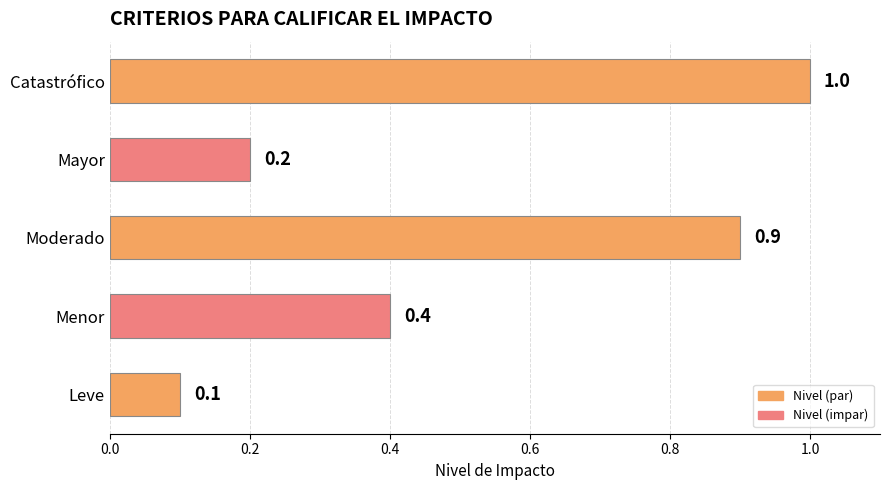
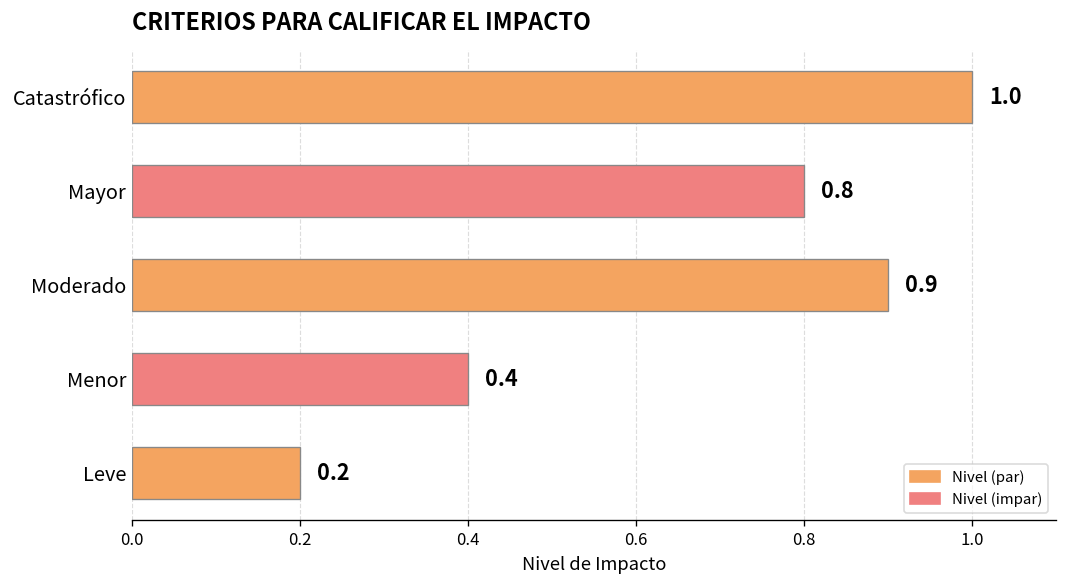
  {
    "Catastrófico": 1.0,
-   "Mayor": 0.2,
+   "Mayor": 0.8,
    "Moderado": 0.9,
    "Menor": 0.4,
-   "Leve": 0.1
+   "Leve": 0.2
  }
